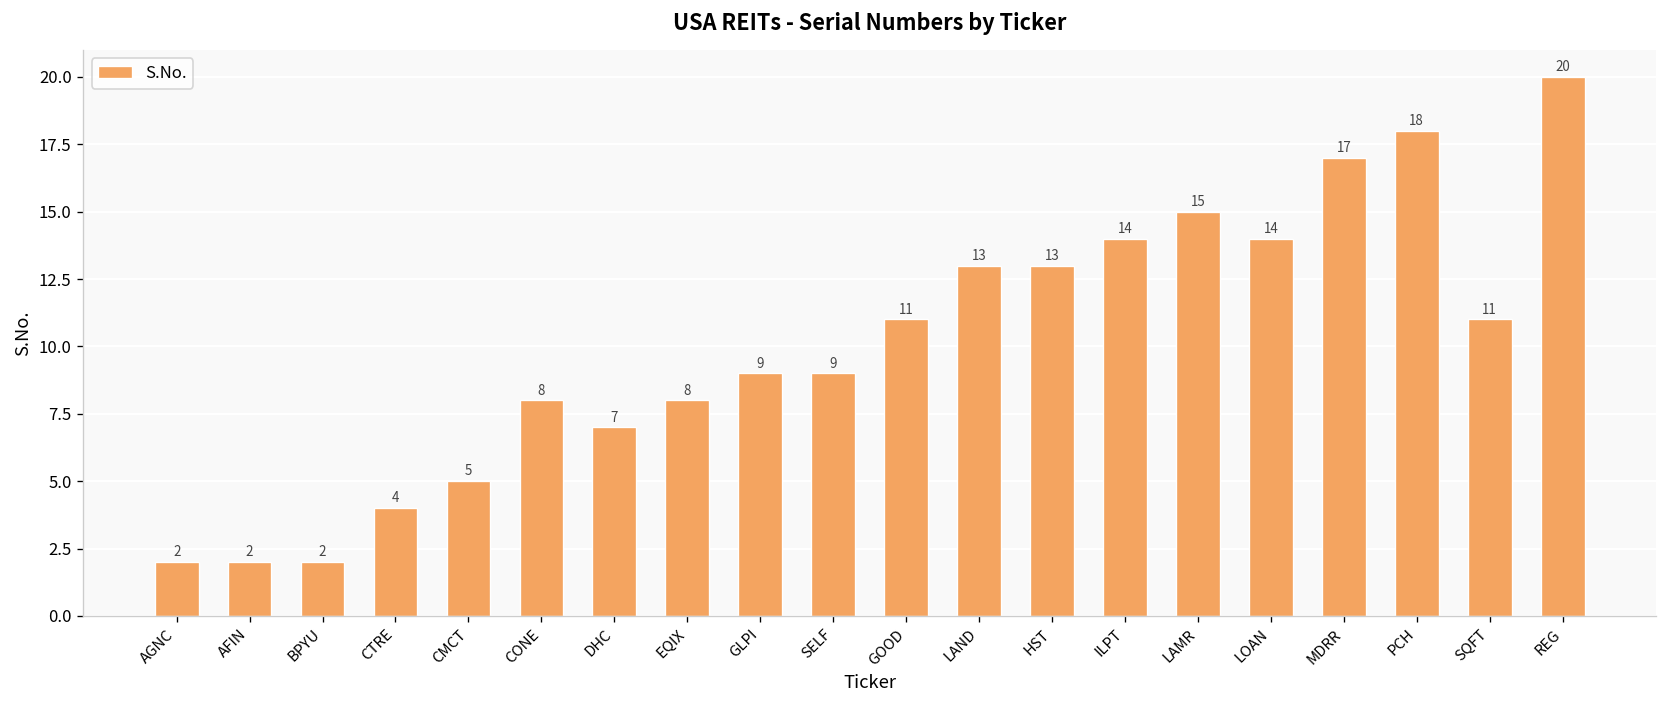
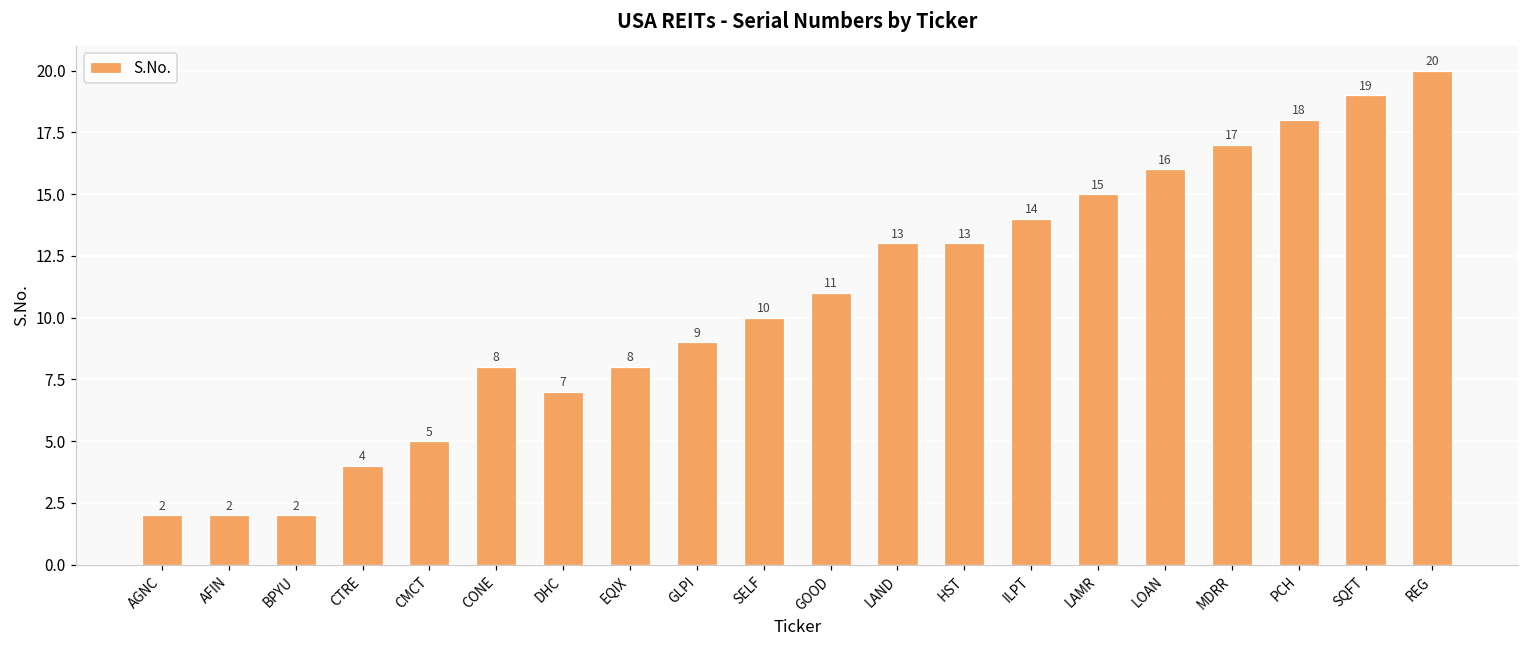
  {
    "AGNC": 2,
    "AFIN": 2,
    "BPYU": 2,
    "CTRE": 4,
    "CMCT": 5,
    "CONE": 8,
    "DHC": 7,
    "EQIX": 8,
    "GLPI": 9,
-   "SELF": 9,
+   "SELF": 10,
    "GOOD": 11,
    "LAND": 13,
    "HST": 13,
    "ILPT": 14,
    "LAMR": 15,
-   "LOAN": 14,
+   "LOAN": 16,
    "MDRR": 17,
    "PCH": 18,
-   "SQFT": 11,
+   "SQFT": 19,
    "REG": 20
  }
